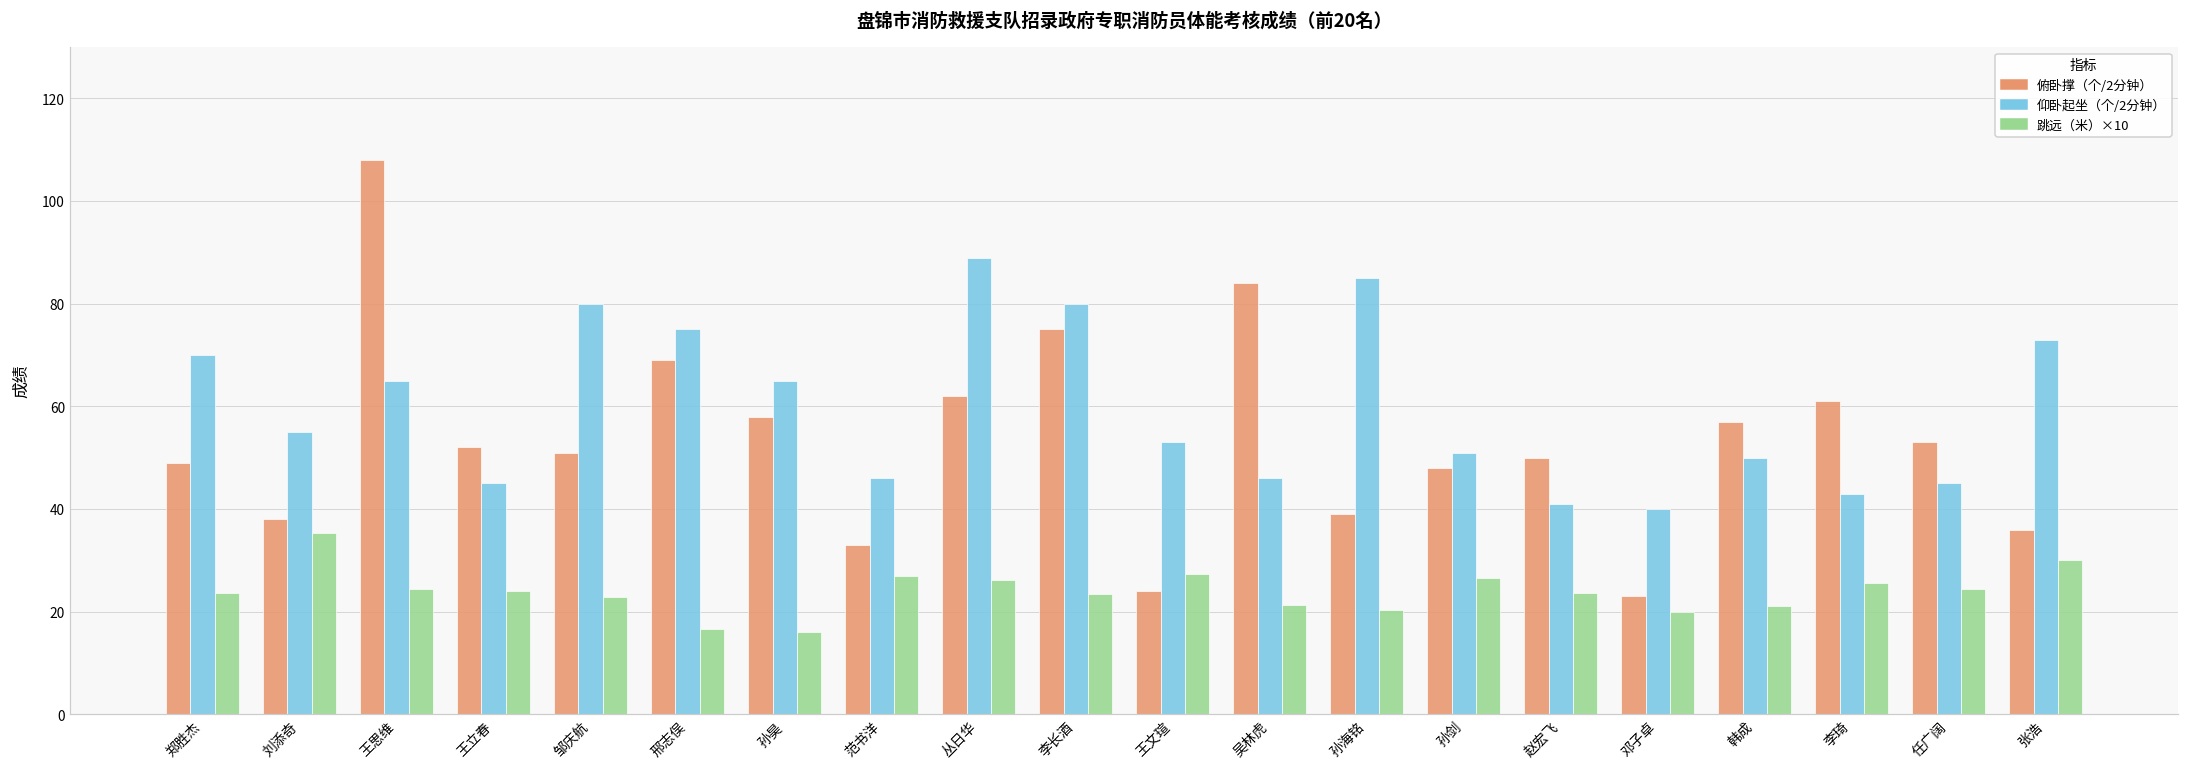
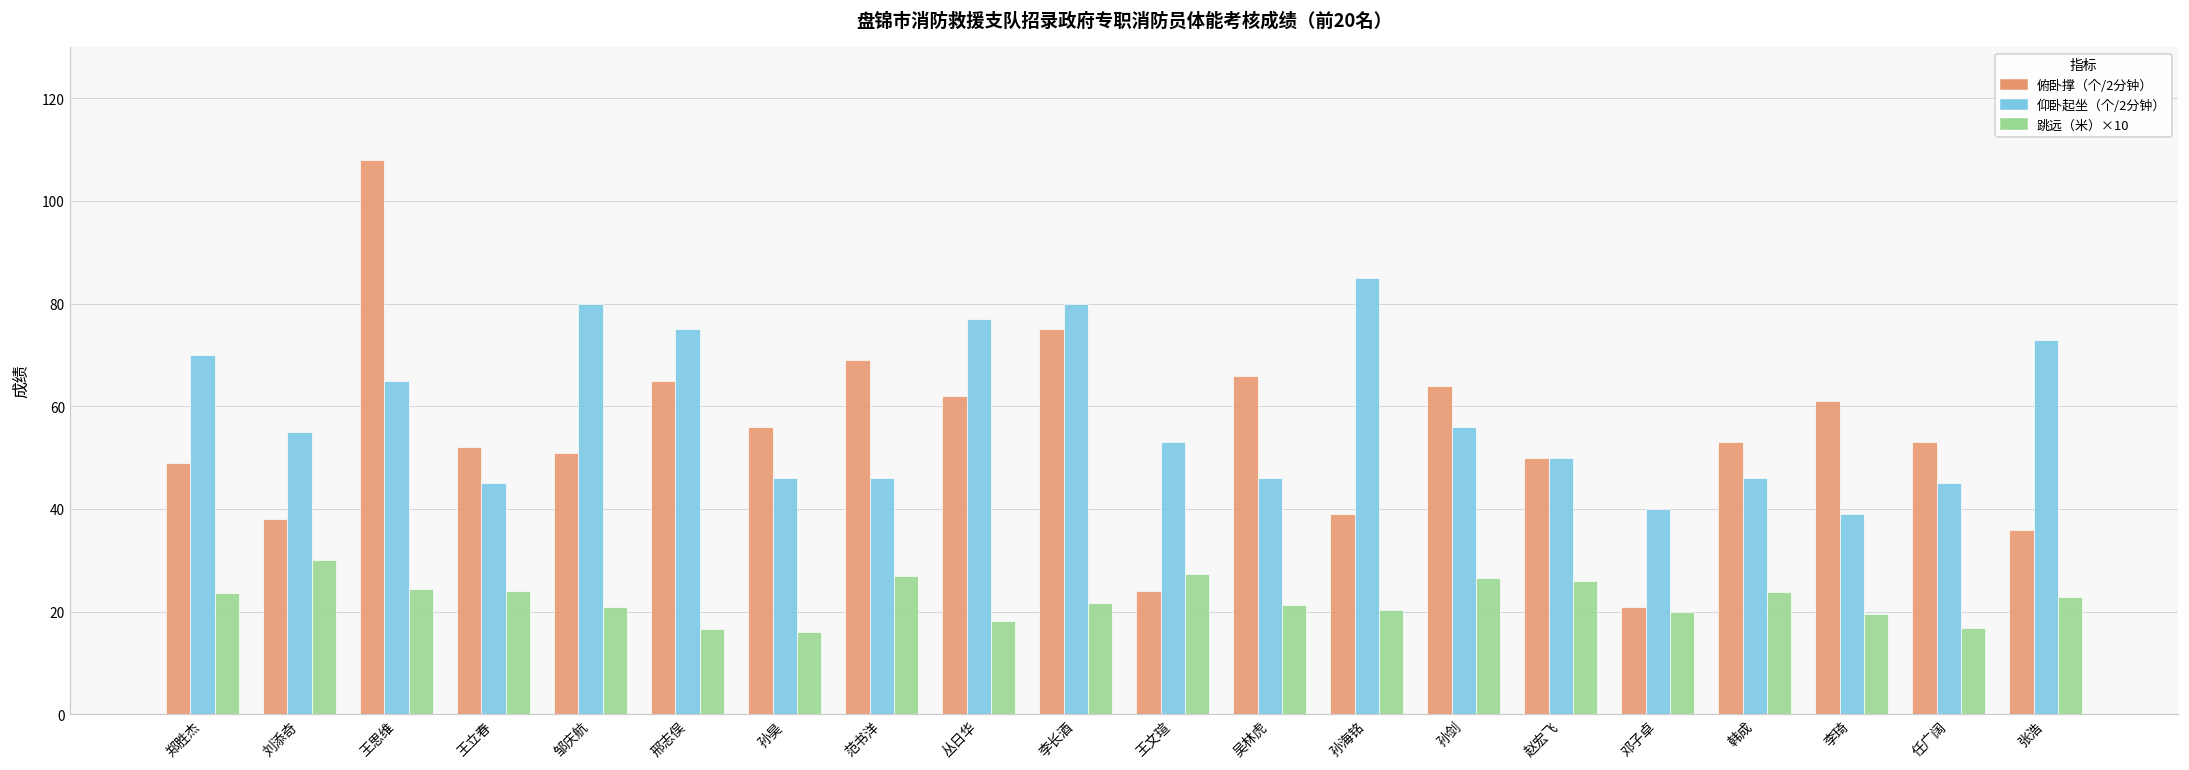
  {
    "俯卧撑（个/2分钟）": {
      "郑胜杰": 49,
      "刘添奇": 38,
      "王思维": 108,
      "王立春": 52,
      "邹庆航": 51,
-     "邢志俣": 69,
-     "孙昊": 58,
-     "范书洋": 33,
+     "邢志俣": 65,
+     "孙昊": 56,
+     "范书洋": 69,
      "丛日华": 62,
      "李长酒": 75,
      "王文瑄": 24,
-     "吴林虎": 84,
+     "吴林虎": 66,
      "孙海铭": 39,
-     "孙剑": 48,
+     "孙剑": 64,
      "赵宏飞": 50,
-     "邓子卓": 23,
-     "韩成": 57,
+     "邓子卓": 21,
+     "韩成": 53,
      "李琦": 61,
      "任广阔": 53,
      "张浩": 36
    },
    "仰卧起坐（个/2分钟）": {
      "郑胜杰": 70,
      "刘添奇": 55,
      "王思维": 65,
      "王立春": 45,
      "邹庆航": 80,
      "邢志俣": 75,
-     "孙昊": 65,
+     "孙昊": 46,
      "范书洋": 46,
-     "丛日华": 89,
+     "丛日华": 77,
      "李长酒": 80,
      "王文瑄": 53,
      "吴林虎": 46,
      "孙海铭": 85,
-     "孙剑": 51,
-     "赵宏飞": 41,
+     "孙剑": 56,
+     "赵宏飞": 50,
      "邓子卓": 40,
-     "韩成": 50,
-     "李琦": 43,
+     "韩成": 46,
+     "李琦": 39,
      "任广阔": 45,
      "张浩": 73
    },
    "跳远（米）×10": {
      "郑胜杰": 24,
-     "刘添奇": 35,
+     "刘添奇": 30,
      "王思维": 25,
      "王立春": 24,
-     "邹庆航": 23,
+     "邹庆航": 21,
      "邢志俣": 17,
      "孙昊": 16,
      "范书洋": 27,
-     "丛日华": 26,
-     "李长酒": 24,
+     "丛日华": 18,
+     "李长酒": 22,
      "王文瑄": 27,
      "吴林虎": 21,
      "孙海铭": 20,
      "孙剑": 27,
-     "赵宏飞": 24,
+     "赵宏飞": 26,
      "邓子卓": 20,
-     "韩成": 21,
-     "李琦": 26,
-     "任广阔": 24,
-     "张浩": 30
+     "韩成": 24,
+     "李琦": 20,
+     "任广阔": 17,
+     "张浩": 23
    }
  }
